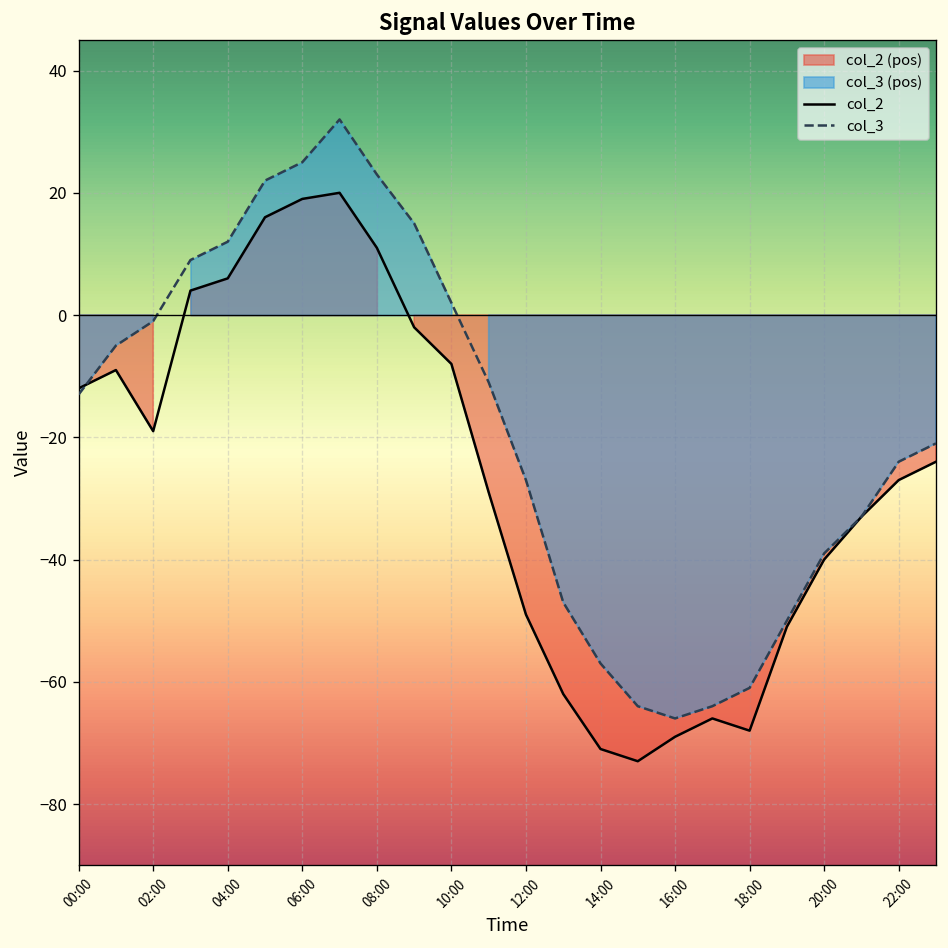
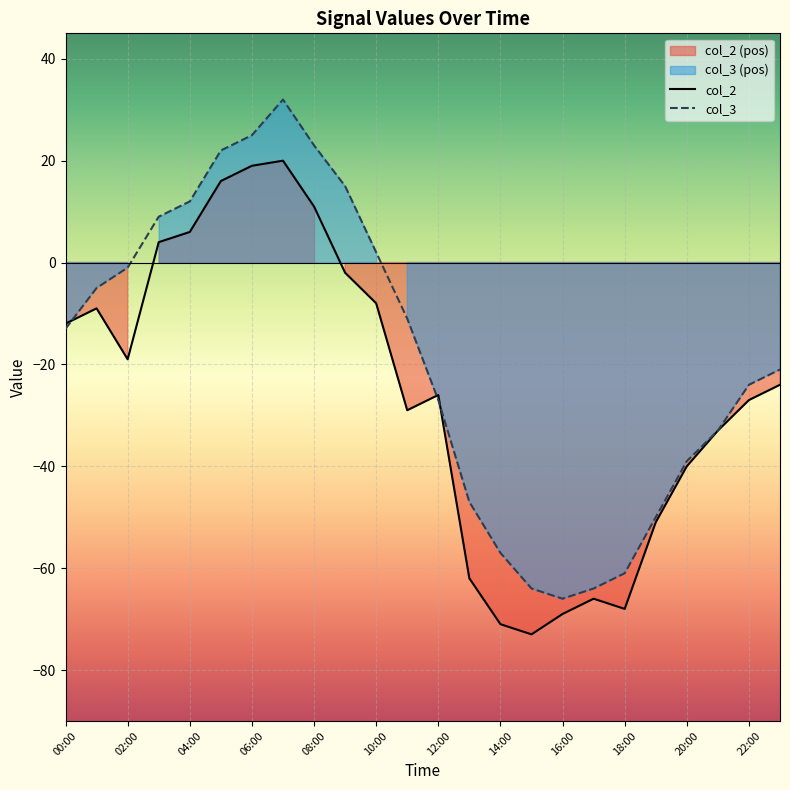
  {
    "col_2": {
      "00:00": -12,
      "02:00": -19,
      "10:00": -8,
-     "12:00": -49,
+     "12:00": -26,
      "14:00": -71,
      "16:00": -69,
      "18:00": -68,
      "20:00": -40,
      "22:00": -27
    },
    "col_3": {
      "00:00": -13,
      "02:00": -1,
      "12:00": -27,
      "14:00": -57,
      "16:00": -66,
      "18:00": -61,
      "20:00": -39,
      "22:00": -24
    }
  }
